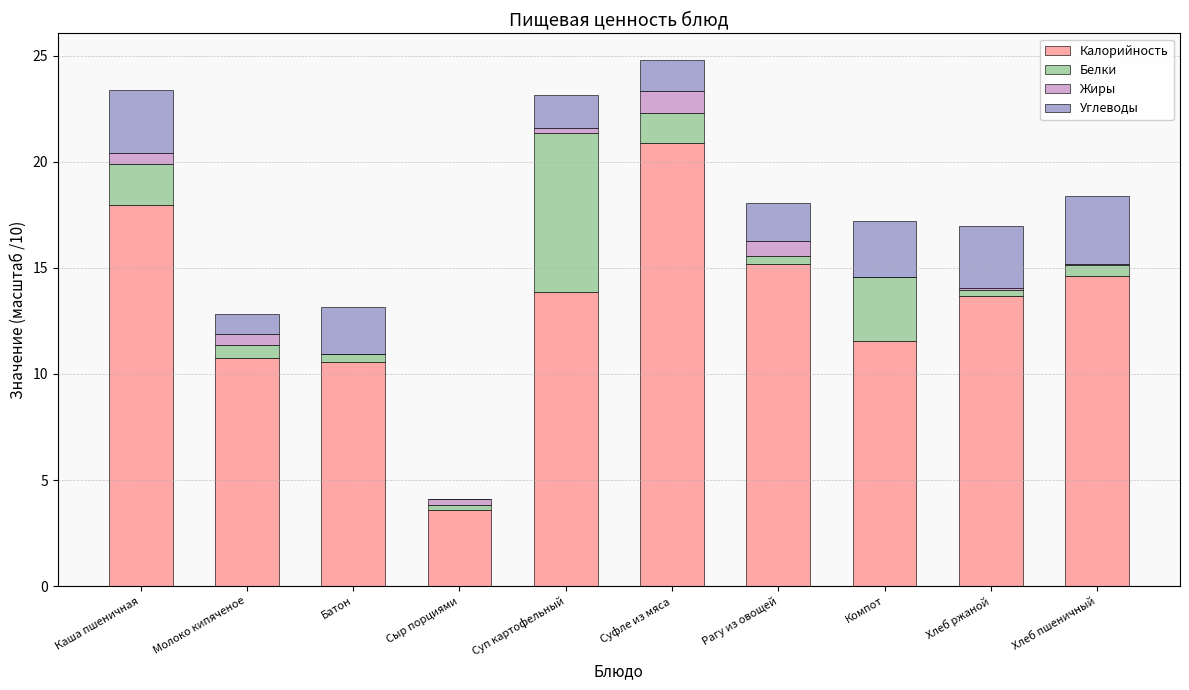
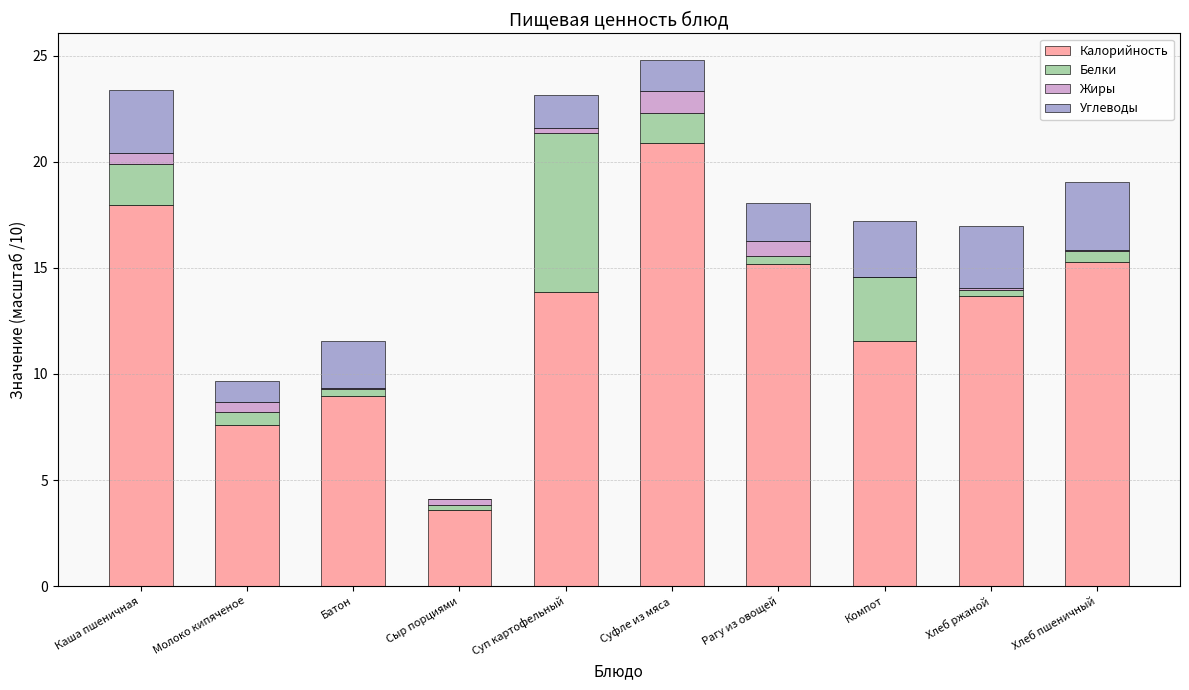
  {
    "Калорийность": {
      "Каша пшеничная": 18.0,
-     "Молоко кипяченое": 10.8,
-     "Батон": 10.6,
+     "Молоко кипяченое": 7.6,
+     "Батон": 9.0,
      "Сыр порциями": 3.6,
      "Суп картофельный": 13.9,
      "Суфле из мяса": 20.9,
      "Рагу из овощей": 15.2,
      "Компот": 11.5,
      "Хлеб ржаной": 13.7,
-     "Хлеб пшеничный": 14.6
+     "Хлеб пшеничный": 15.3
    },
    "Белки": {
      "Каша пшеничная": 2.0,
      "Молоко кипяченое": 0.6,
      "Батон": 0.3,
      "Сыр порциями": 0.2,
      "Суп картофельный": 7.5,
      "Суфле из мяса": 1.4,
      "Рагу из овощей": 0.4,
      "Компот": 3.0,
      "Хлеб ржаной": 0.3,
      "Хлеб пшеничный": 0.5
    }
  }
